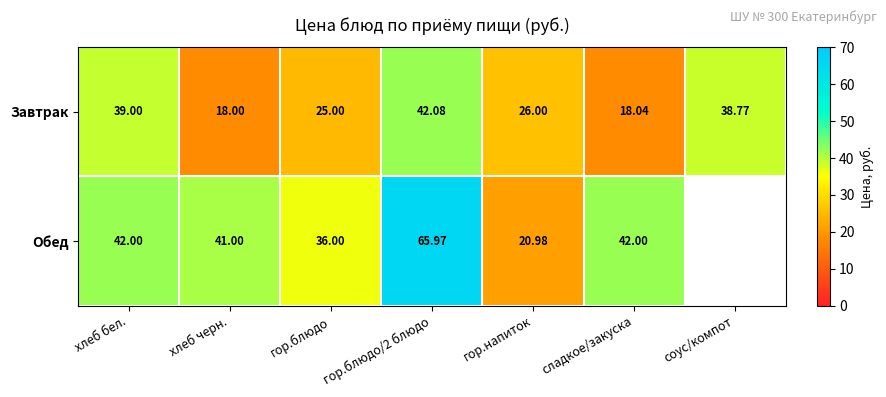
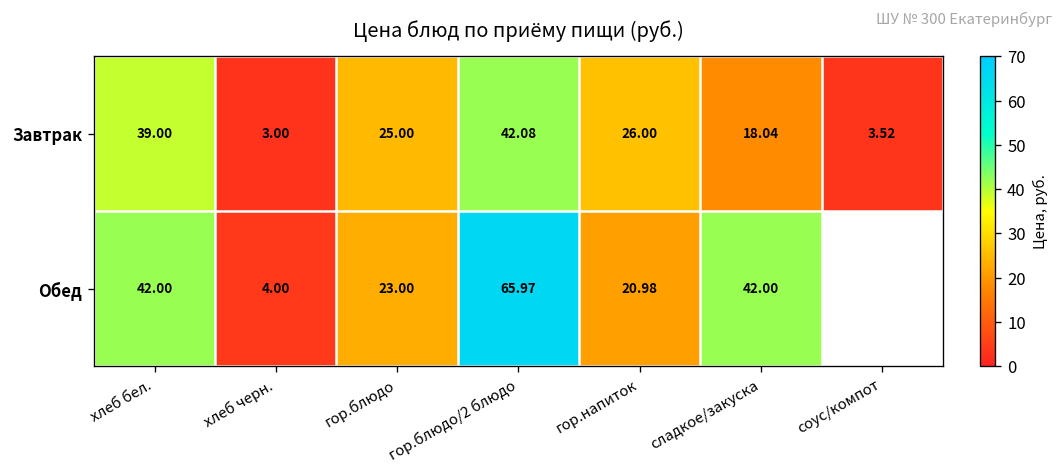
  {
    "Завтрак": {
      "хлеб бел.": 39.00,
-     "хлеб черн.": 18.00,
+     "хлеб черн.": 3.00,
      "гор.блюдо": 25.00,
      "гор.блюдо/2 блюдо": 42.08,
      "гор.напиток": 26.00,
      "сладкое/закуска": 18.04,
-     "соус/компот": 38.77
+     "соус/компот": 3.52
    },
    "Обед": {
      "хлеб бел.": 42.00,
-     "хлеб черн.": 41.00,
-     "гор.блюдо": 36.00,
+     "хлеб черн.": 4.00,
+     "гор.блюдо": 23.00,
      "гор.блюдо/2 блюдо": 65.97,
      "гор.напиток": 20.98,
      "сладкое/закуска": 42.00
    }
  }
